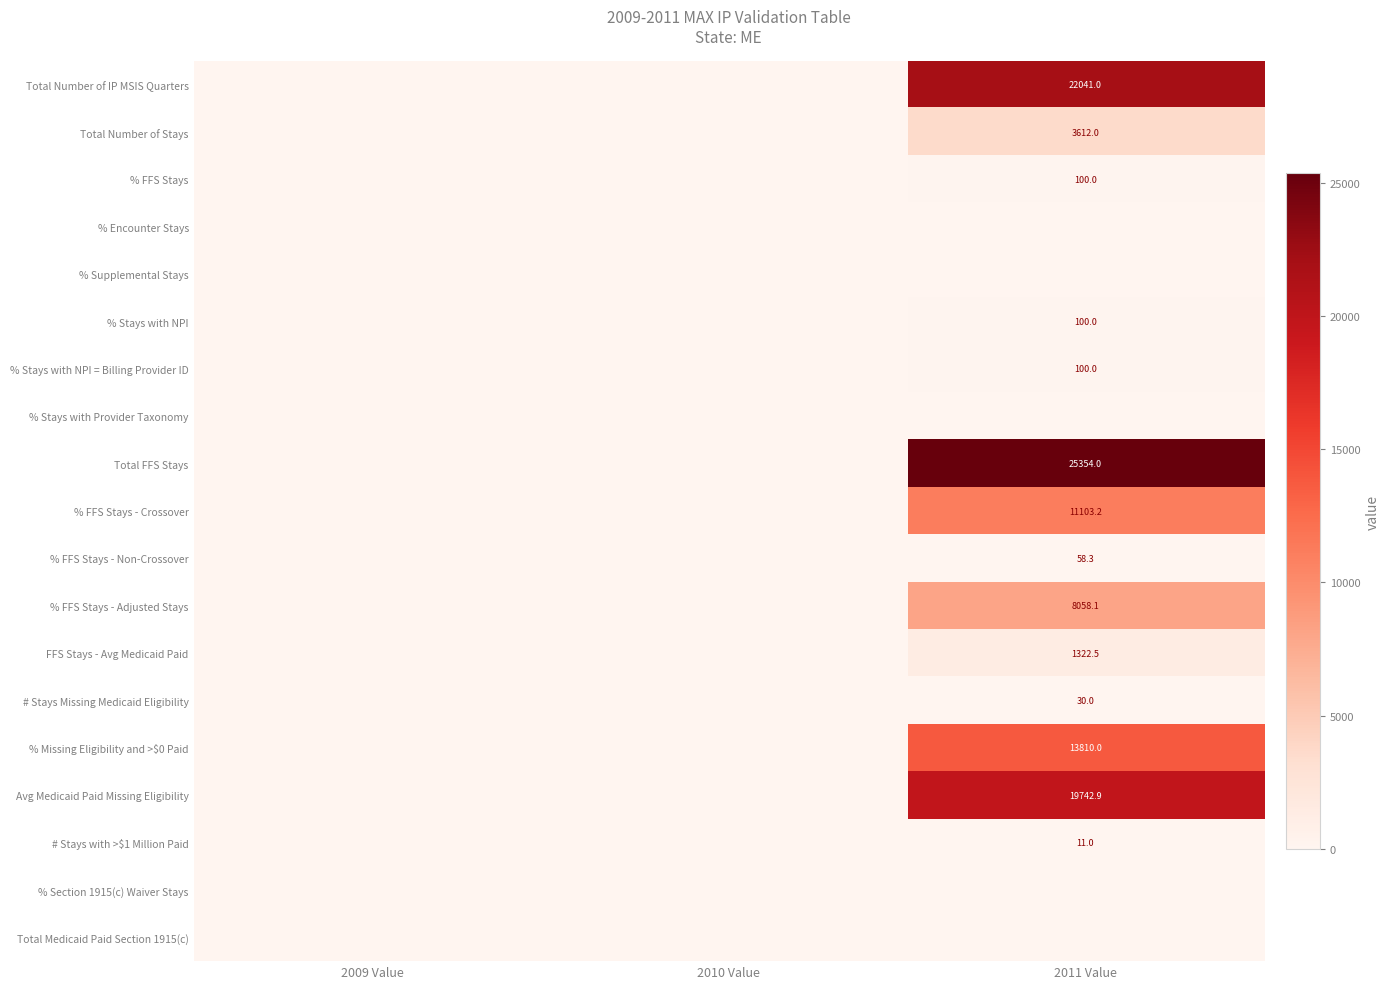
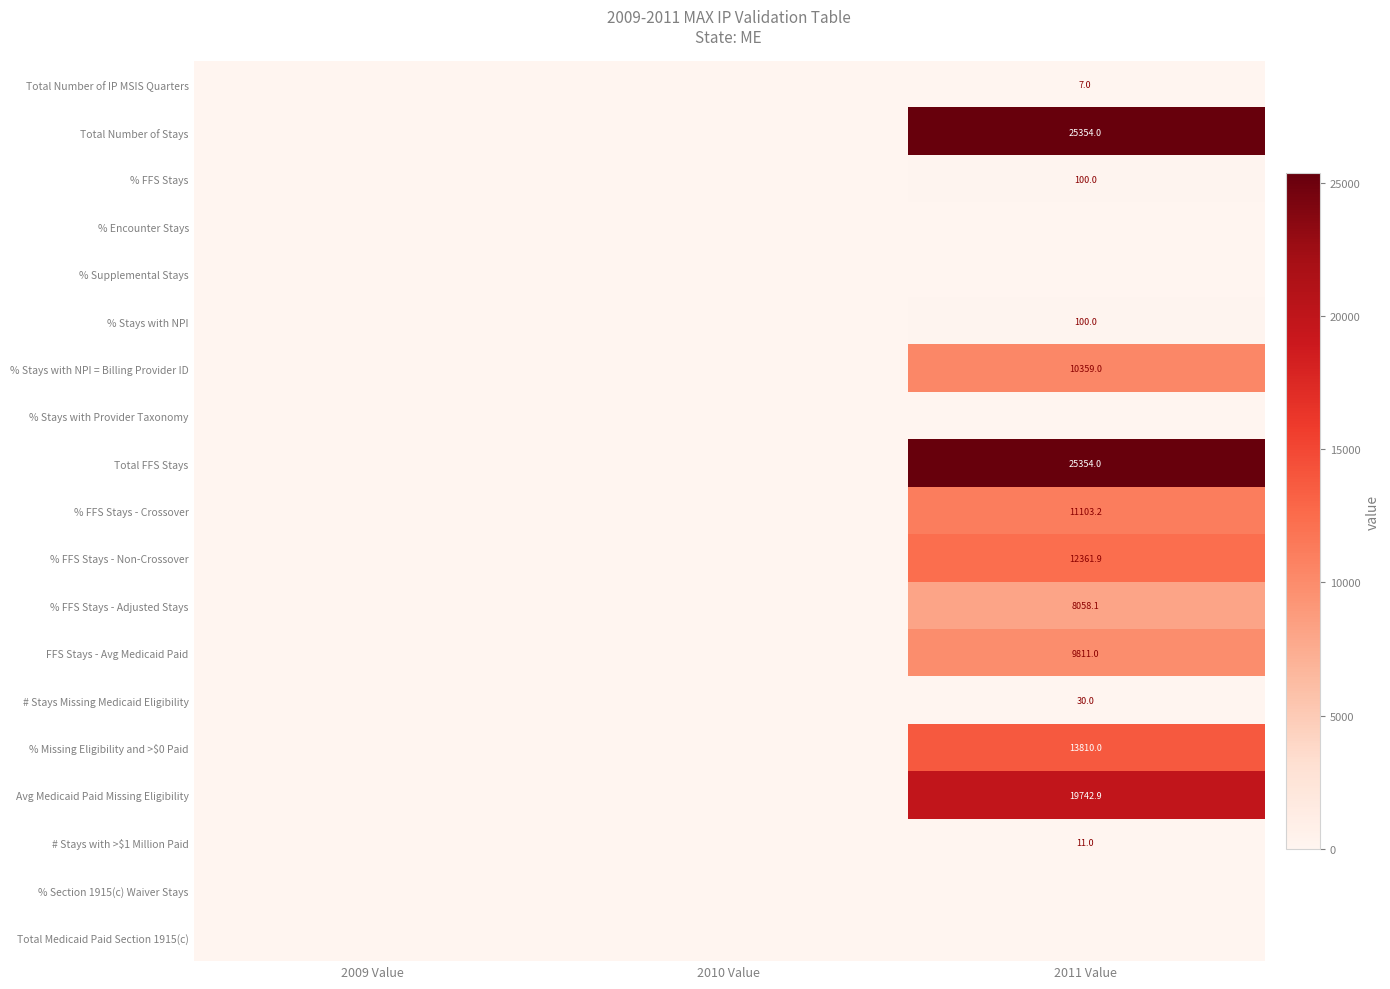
  {
    "Total Number of IP MSIS Quarters": {
-     "2011 Value": 22041.0
+     "2011 Value": 7.0
    },
    "Total Number of Stays": {
-     "2011 Value": 3612.0
+     "2011 Value": 25354.0
    },
    "% FFS Stays": {
      "2011 Value": 100.0
    },
    "% Stays with NPI": {
      "2011 Value": 100.0
    },
    "% Stays with NPI = Billing Provider ID": {
-     "2011 Value": 100.0
+     "2011 Value": 10359.0
    },
    "Total FFS Stays": {
      "2011 Value": 25354.0
    },
    "% FFS Stays - Crossover": {
      "2011 Value": 11103.2
    },
    "% FFS Stays - Non-Crossover": {
-     "2011 Value": 58.3
+     "2011 Value": 12361.9
    },
    "% FFS Stays - Adjusted Stays": {
      "2011 Value": 8058.1
    },
    "FFS Stays - Avg Medicaid Paid": {
-     "2011 Value": 1322.5
+     "2011 Value": 9811.0
    },
    "# Stays Missing Medicaid Eligibility": {
      "2011 Value": 30.0
    },
    "% Missing Eligibility and >$0 Paid": {
      "2011 Value": 13810.0
    },
    "Avg Medicaid Paid Missing Eligibility": {
      "2011 Value": 19742.9
    },
    "# Stays with >$1 Million Paid": {
      "2011 Value": 11.0
    }
  }
